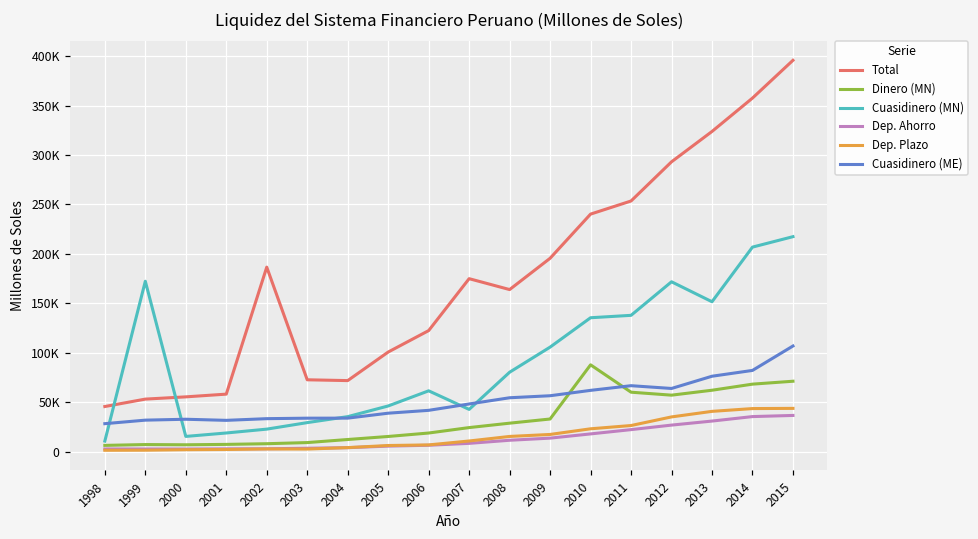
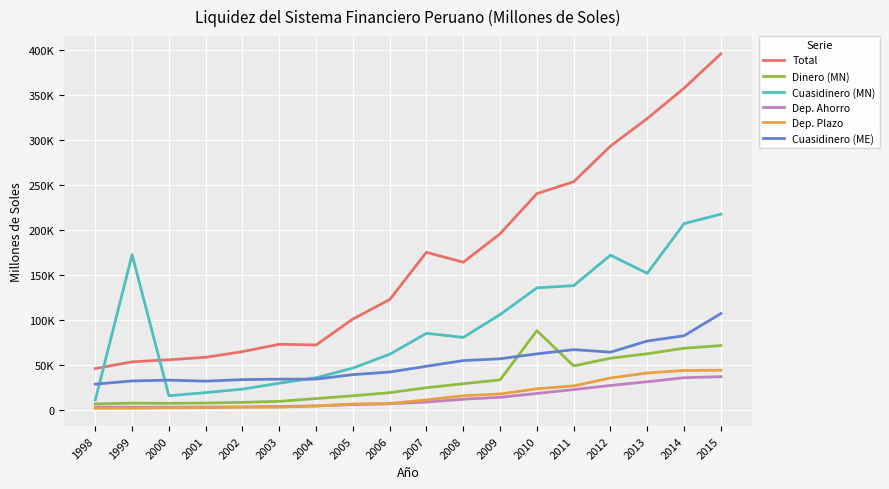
  {
    "Total": {
      "1998": 50000,
      "1999": 50000,
      "2000": 60000,
      "2001": 60000,
-     "2002": 190000,
+     "2002": 60000,
      "2003": 70000,
      "2004": 70000,
      "2005": 100000,
      "2006": 120000,
      "2007": 170000,
      "2008": 160000,
      "2009": 200000,
      "2010": 240000,
      "2011": 250000,
      "2012": 290000,
      "2013": 320000,
      "2014": 360000,
      "2015": 400000
    },
    "Dinero (MN)": {
      "1998": 10000,
      "1999": 10000,
      "2000": 10000,
      "2001": 10000,
      "2002": 10000,
      "2003": 10000,
      "2004": 10000,
      "2005": 20000,
      "2006": 20000,
      "2007": 20000,
      "2008": 30000,
      "2009": 30000,
      "2010": 90000,
-     "2011": 60000,
+     "2011": 50000,
      "2012": 60000,
      "2013": 60000,
      "2014": 70000,
      "2015": 70000
    },
    "Cuasidinero (MN)": {
      "1998": 10000,
      "1999": 170000,
      "2000": 20000,
      "2001": 20000,
      "2002": 20000,
      "2003": 30000,
      "2005": 50000,
      "2006": 60000,
-     "2007": 40000,
+     "2007": 80000,
      "2008": 80000,
      "2009": 110000,
      "2010": 140000,
      "2011": 140000,
      "2012": 170000,
      "2013": 150000,
      "2014": 210000,
      "2015": 220000
    },
    "Dep. Ahorro": {
      "2008": 10000,
      "2009": 10000,
      "2010": 20000,
      "2011": 20000,
      "2012": 30000,
      "2013": 30000,
      "2014": 40000,
      "2015": 40000
    },
    "Dep. Plazo": {
      "2008": 20000,
      "2009": 20000,
      "2010": 20000,
      "2011": 30000,
      "2012": 40000,
      "2013": 40000,
      "2014": 40000,
      "2015": 40000
    },
    "Cuasidinero (ME)": {
      "1998": 30000,
      "1999": 30000,
      "2000": 30000,
      "2001": 30000,
      "2002": 30000,
      "2003": 30000,
      "2005": 40000,
      "2006": 40000,
      "2007": 50000,
      "2008": 50000,
      "2009": 60000,
      "2010": 60000,
      "2011": 70000,
      "2012": 60000,
      "2013": 80000,
      "2014": 80000,
      "2015": 110000
    }
  }
